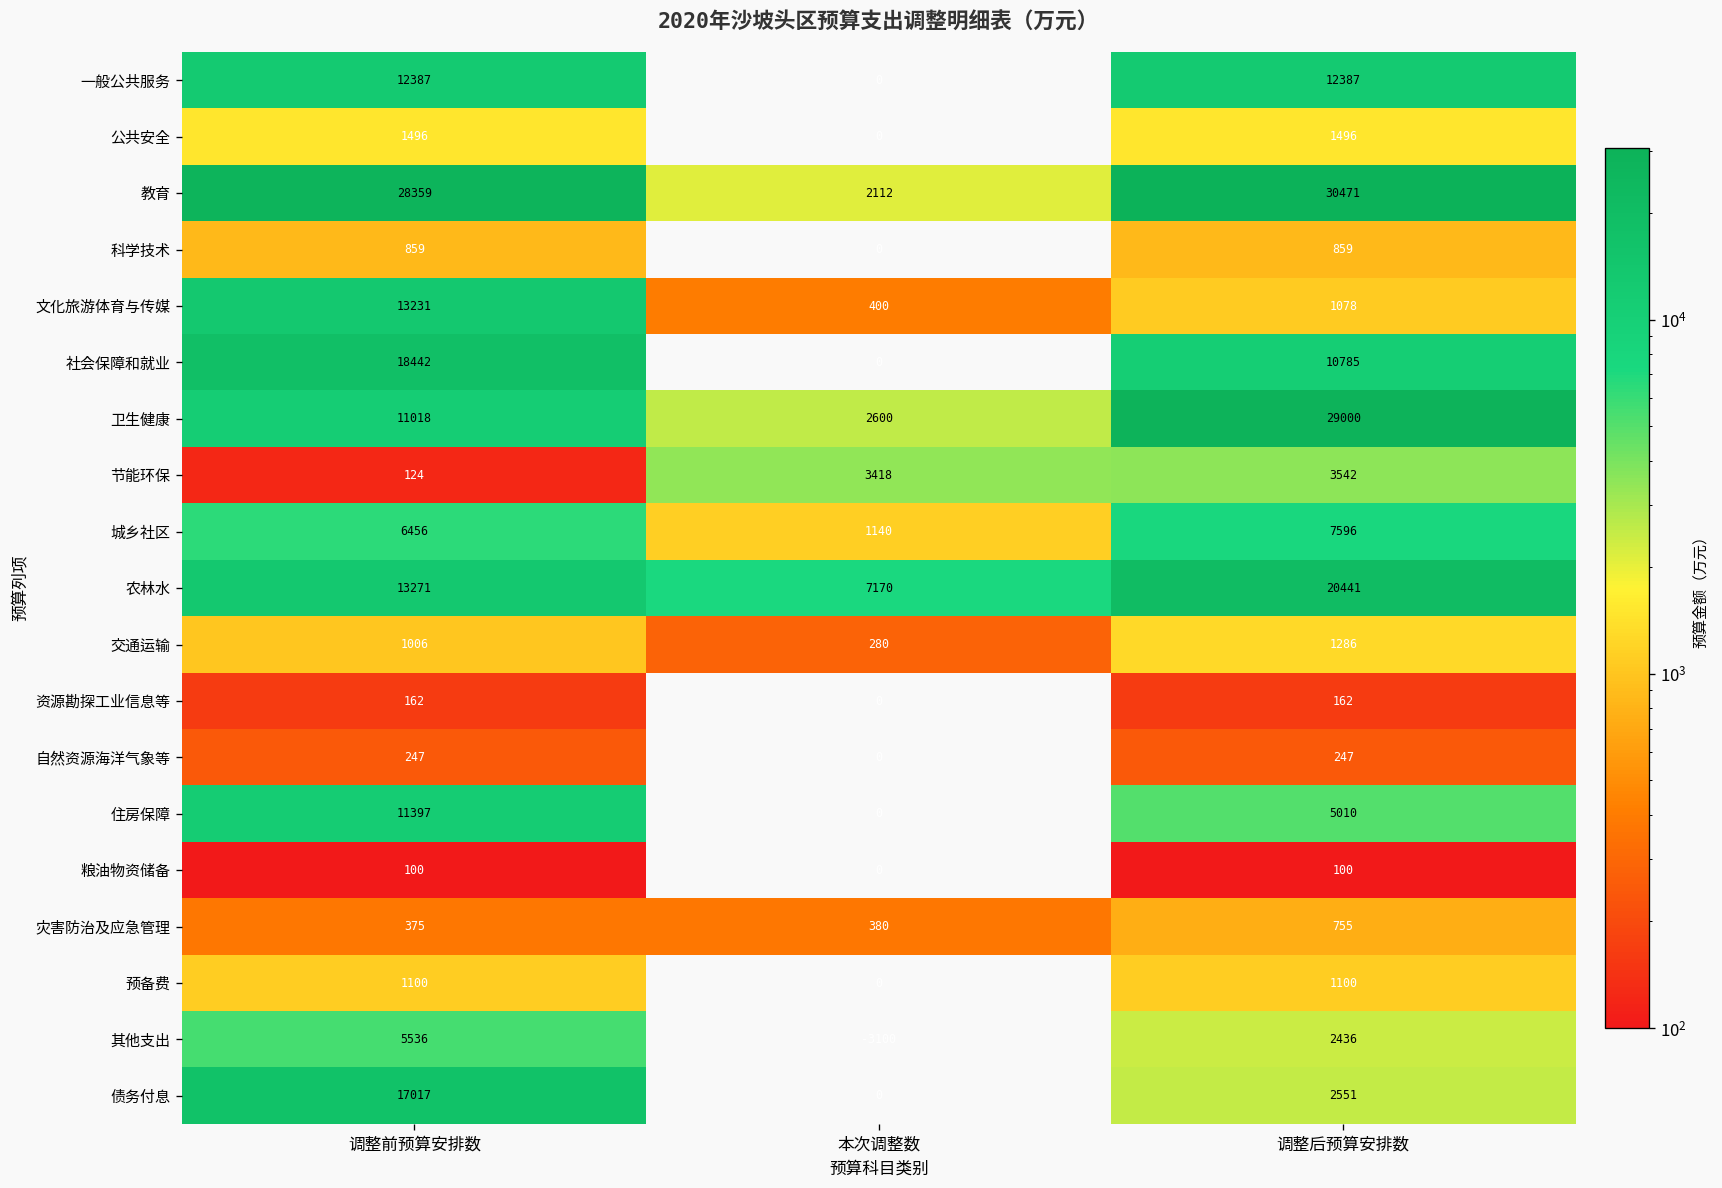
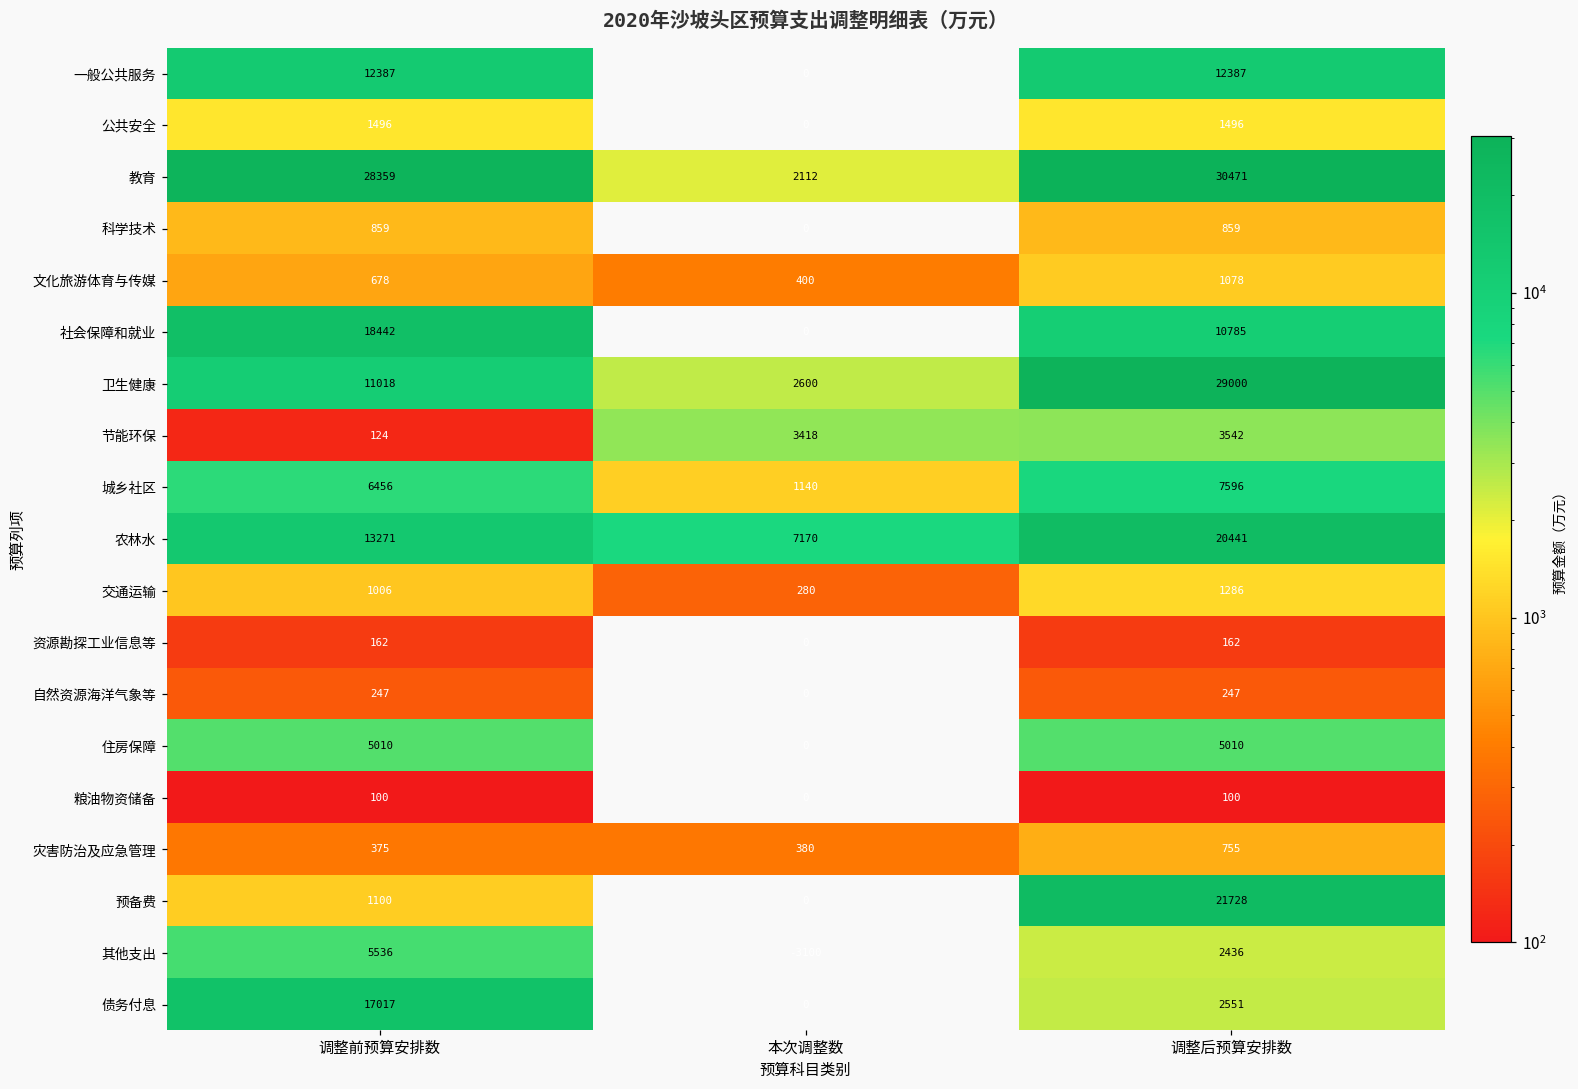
  {
    "一般公共服务": {
      "调整前预算安排数": 12387,
      "调整后预算安排数": 12387
    },
    "公共安全": {
      "调整前预算安排数": 1496,
      "调整后预算安排数": 1496
    },
    "教育": {
      "调整前预算安排数": 28359,
      "本次调整数": 2112,
      "调整后预算安排数": 30471
    },
    "科学技术": {
      "调整前预算安排数": 859,
      "调整后预算安排数": 859
    },
    "文化旅游体育与传媒": {
-     "调整前预算安排数": 13231,
+     "调整前预算安排数": 678,
      "本次调整数": 400,
      "调整后预算安排数": 1078
    },
    "社会保障和就业": {
      "调整前预算安排数": 18442,
      "调整后预算安排数": 10785
    },
    "卫生健康": {
      "调整前预算安排数": 11018,
      "本次调整数": 2600,
      "调整后预算安排数": 29000
    },
    "节能环保": {
      "调整前预算安排数": 124,
      "本次调整数": 3418,
      "调整后预算安排数": 3542
    },
    "城乡社区": {
      "调整前预算安排数": 6456,
      "本次调整数": 1140,
      "调整后预算安排数": 7596
    },
    "农林水": {
      "调整前预算安排数": 13271,
      "本次调整数": 7170,
      "调整后预算安排数": 20441
    },
    "交通运输": {
      "调整前预算安排数": 1006,
      "本次调整数": 280,
      "调整后预算安排数": 1286
    },
    "资源勘探工业信息等": {
      "调整前预算安排数": 162,
      "调整后预算安排数": 162
    },
    "自然资源海洋气象等": {
      "调整前预算安排数": 247,
      "调整后预算安排数": 247
    },
    "住房保障": {
-     "调整前预算安排数": 11397,
+     "调整前预算安排数": 5010,
      "调整后预算安排数": 5010
    },
    "粮油物资储备": {
      "调整前预算安排数": 100,
      "调整后预算安排数": 100
    },
    "灾害防治及应急管理": {
      "调整前预算安排数": 375,
      "本次调整数": 380,
      "调整后预算安排数": 755
    },
    "预备费": {
      "调整前预算安排数": 1100,
-     "调整后预算安排数": 1100
+     "调整后预算安排数": 21728
    },
    "其他支出": {
      "调整前预算安排数": 5536,
      "调整后预算安排数": 2436
    },
    "债务付息": {
      "调整前预算安排数": 17017,
      "调整后预算安排数": 2551
    }
  }
